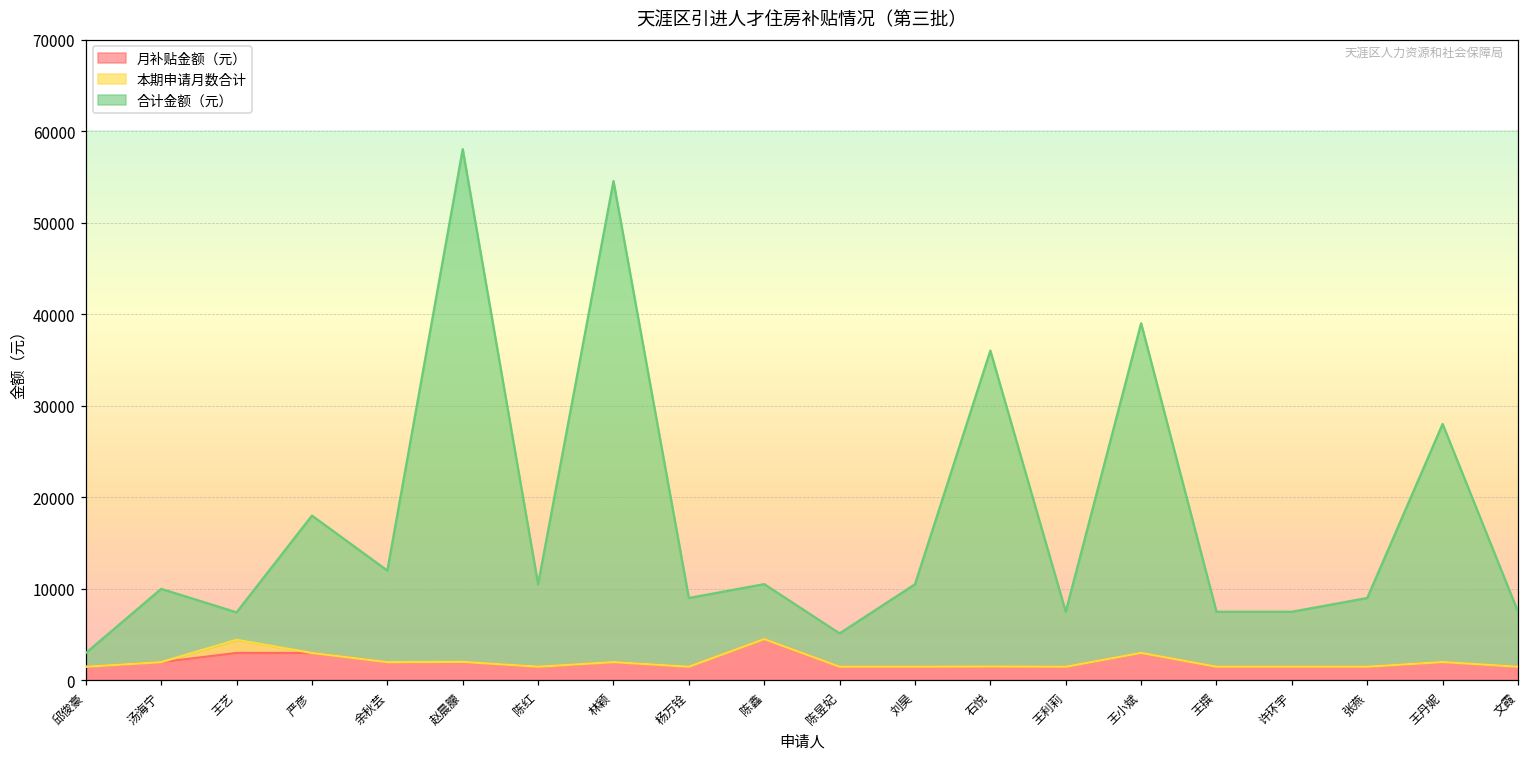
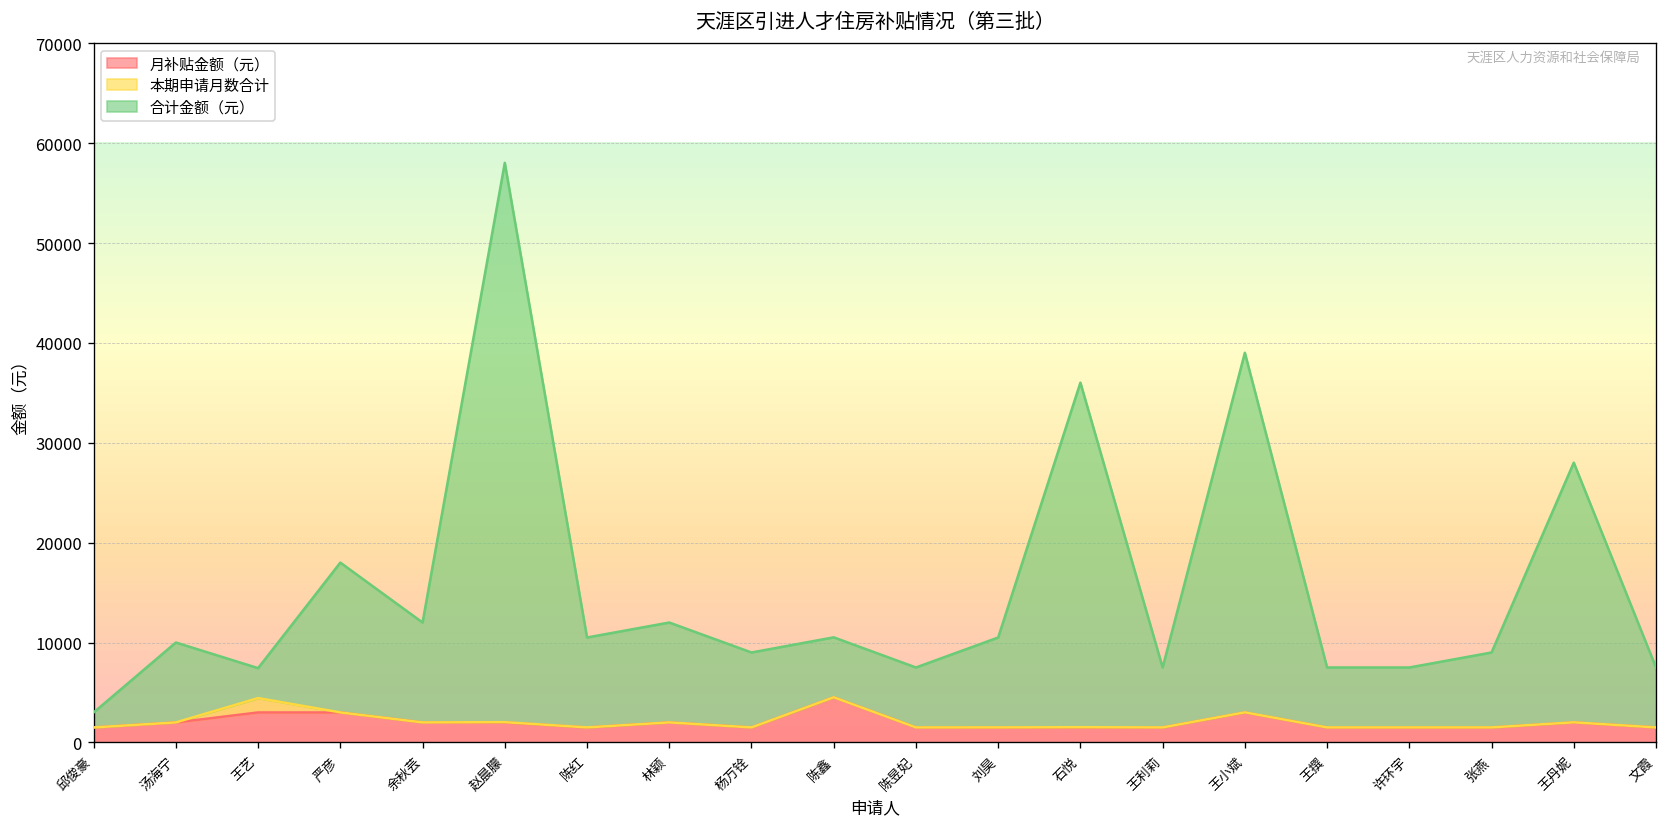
  {
    "月补贴金额（元）": {
      "王艺": 3000
    },
    "本期申请月数合计": {
      "王艺": 1000
    },
    "合计金额（元）": {
      "邱俊豪": 2000,
      "汤海宁": 8000,
      "王艺": 3000,
      "严彦": 15000,
      "余秋芸": 10000,
      "赵晨朦": 56000,
      "陈红": 9000,
-     "林颖": 53000,
+     "林颖": 10000,
      "杨万铨": 8000,
      "陈鑫": 6000,
-     "陈昱妃": 4000,
+     "陈昱妃": 6000,
      "刘昊": 9000,
      "石悦": 35000,
      "王利莉": 6000,
      "王小斌": 36000,
      "王撰": 6000,
      "许环宇": 6000,
      "张燕": 8000,
      "王丹妮": 26000,
      "文霞": 6000
    }
  }
